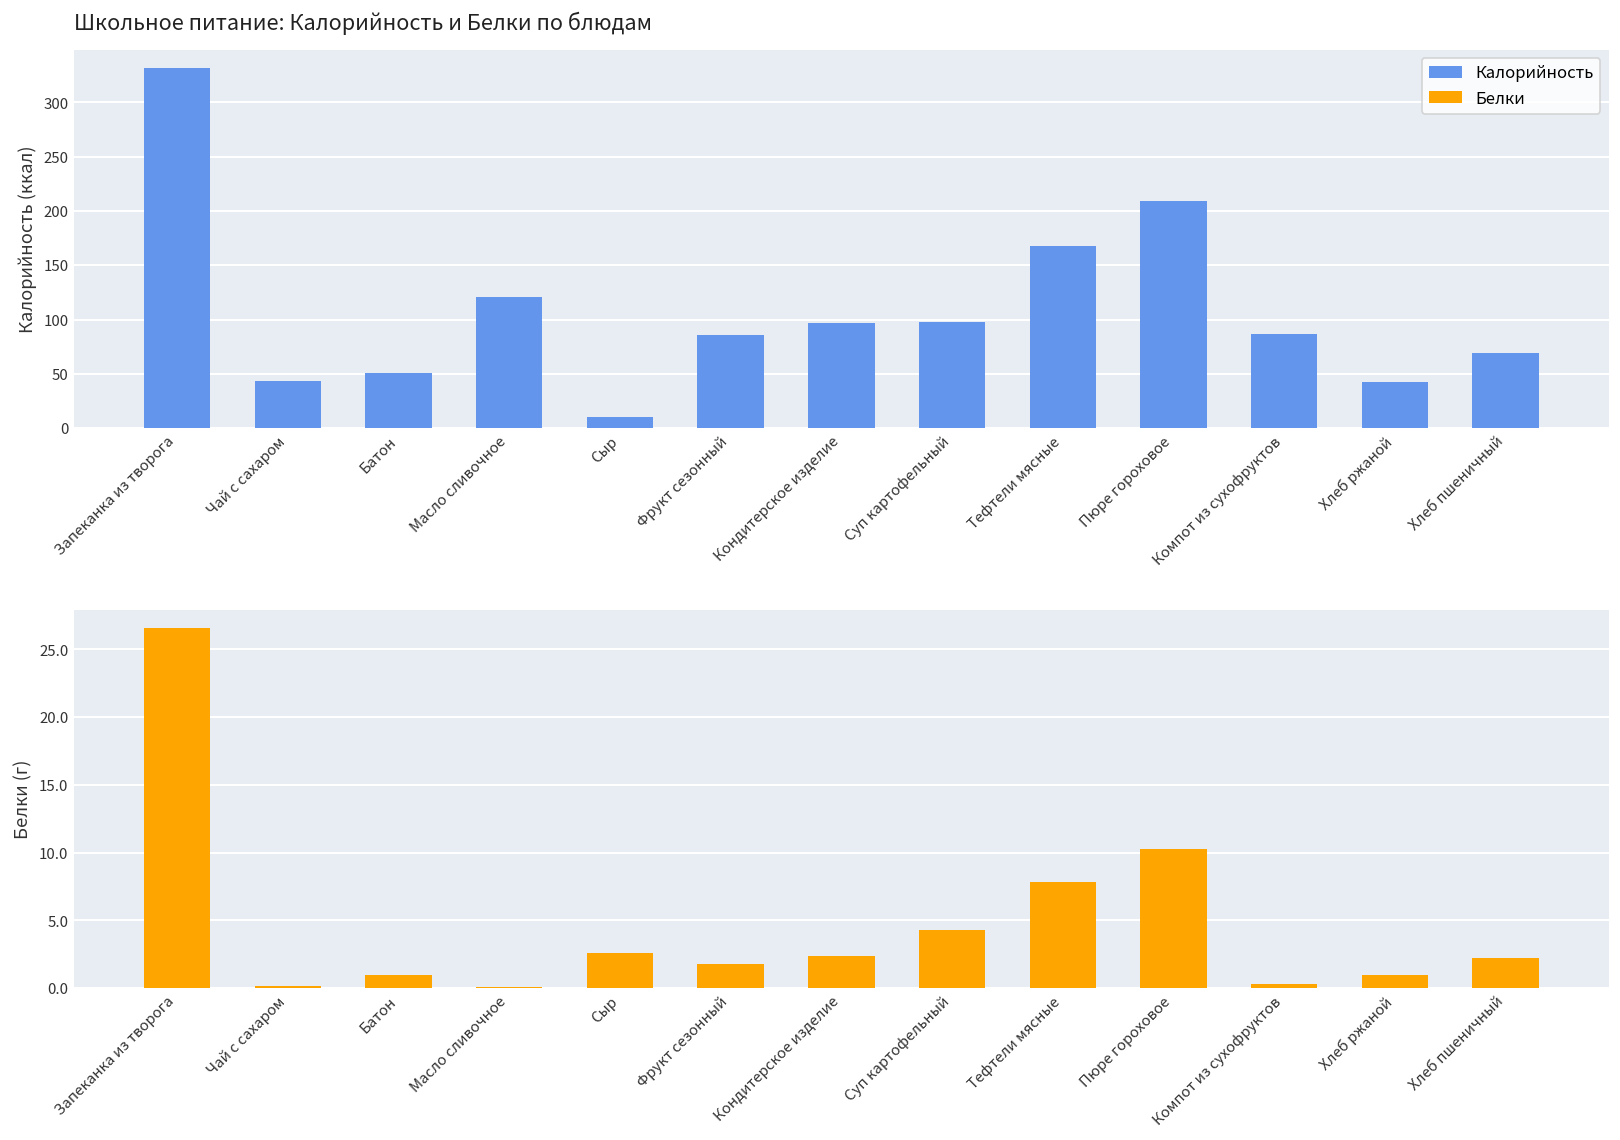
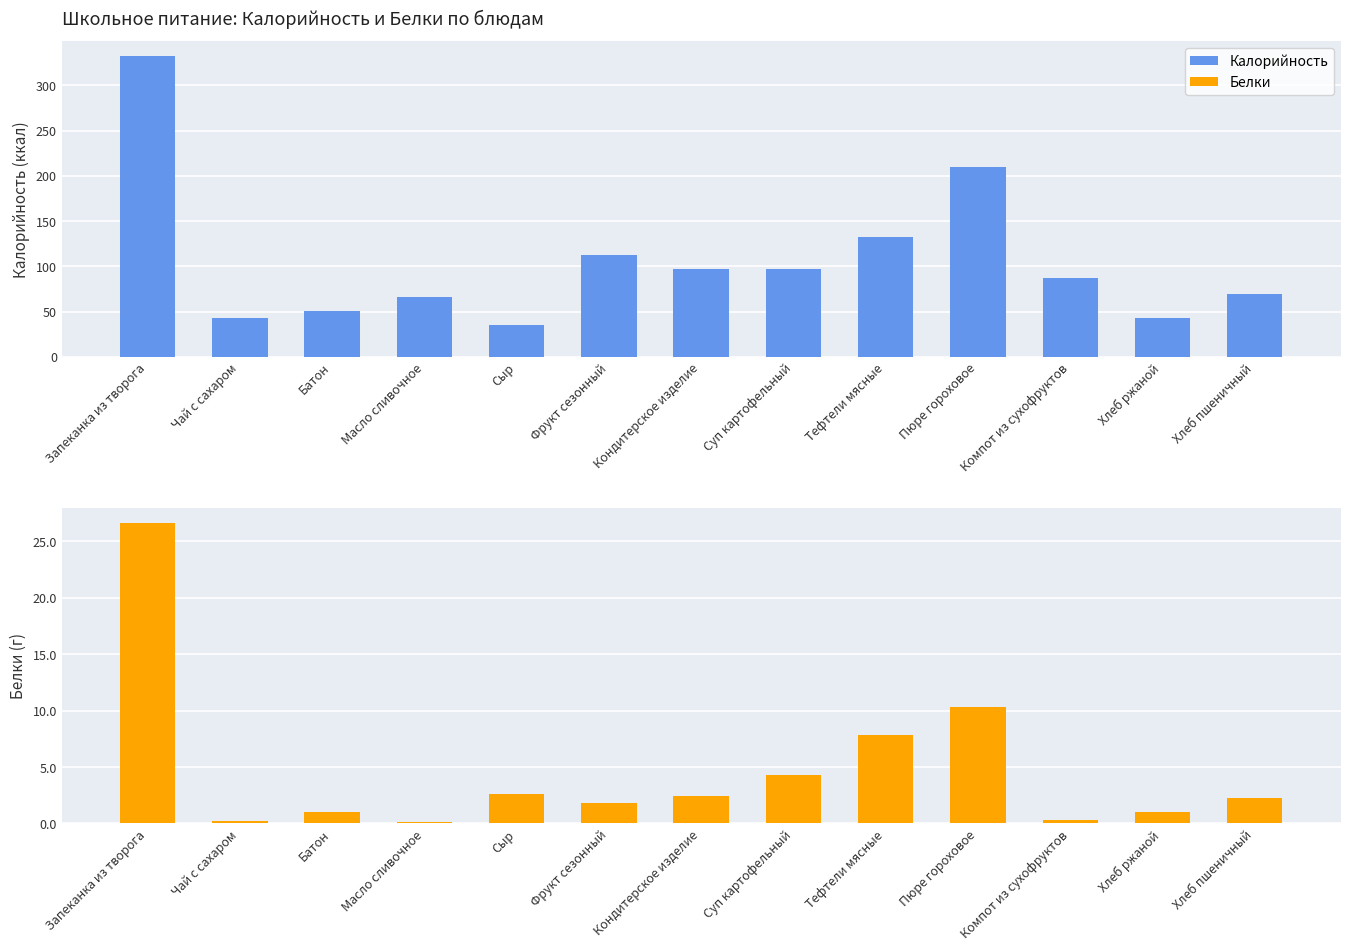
  {
    "Школьное питание: Калорийность и Белки по блюдам": {
      "Запеканка из творога": 330,
      "Чай с сахаром": 40,
      "Батон": 50,
-     "Масло сливочное": 120,
-     "Сыр": 10,
-     "Фрукт сезонный": 90,
+     "Масло сливочное": 70,
+     "Сыр": 30,
+     "Фрукт сезонный": 110,
      "Кондитерское изделие": 100,
      "Суп картофельный": 100,
-     "Тефтели мясные": 170,
+     "Тефтели мясные": 130,
      "Пюре гороховое": 210,
      "Компот из сухофруктов": 90,
      "Хлеб ржаной": 40,
      "Хлеб пшеничный": 70
    }
  }
